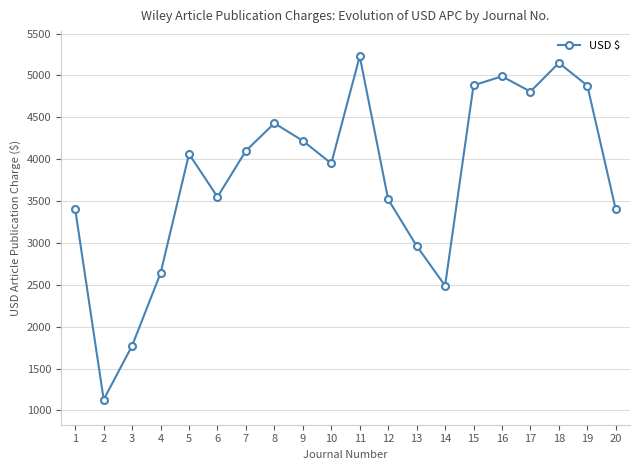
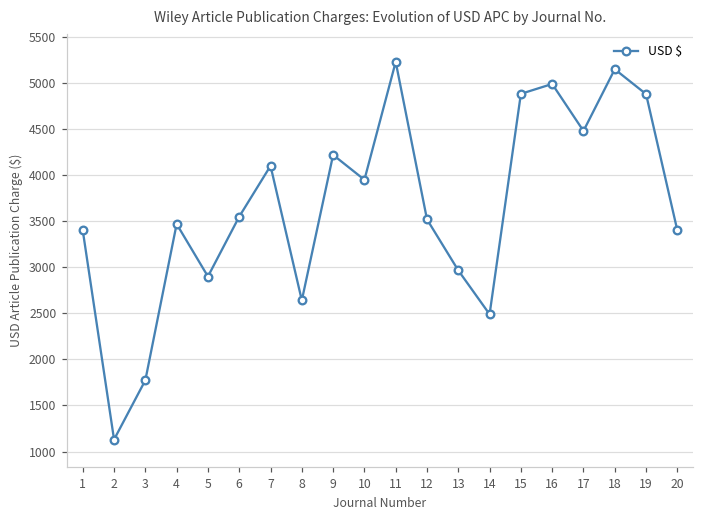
  {
    "1": 3400,
    "2": 1100,
    "3": 1800,
-   "4": 2600,
-   "5": 4100,
+   "4": 3500,
+   "5": 2900,
    "6": 3600,
    "7": 4100,
-   "8": 4400,
+   "8": 2600,
    "9": 4200,
    "10": 4000,
    "11": 5200,
    "12": 3500,
    "13": 3000,
    "14": 2500,
    "15": 4900,
    "16": 5000,
-   "17": 4800,
+   "17": 4500,
    "18": 5200,
    "19": 4900,
    "20": 3400
  }
